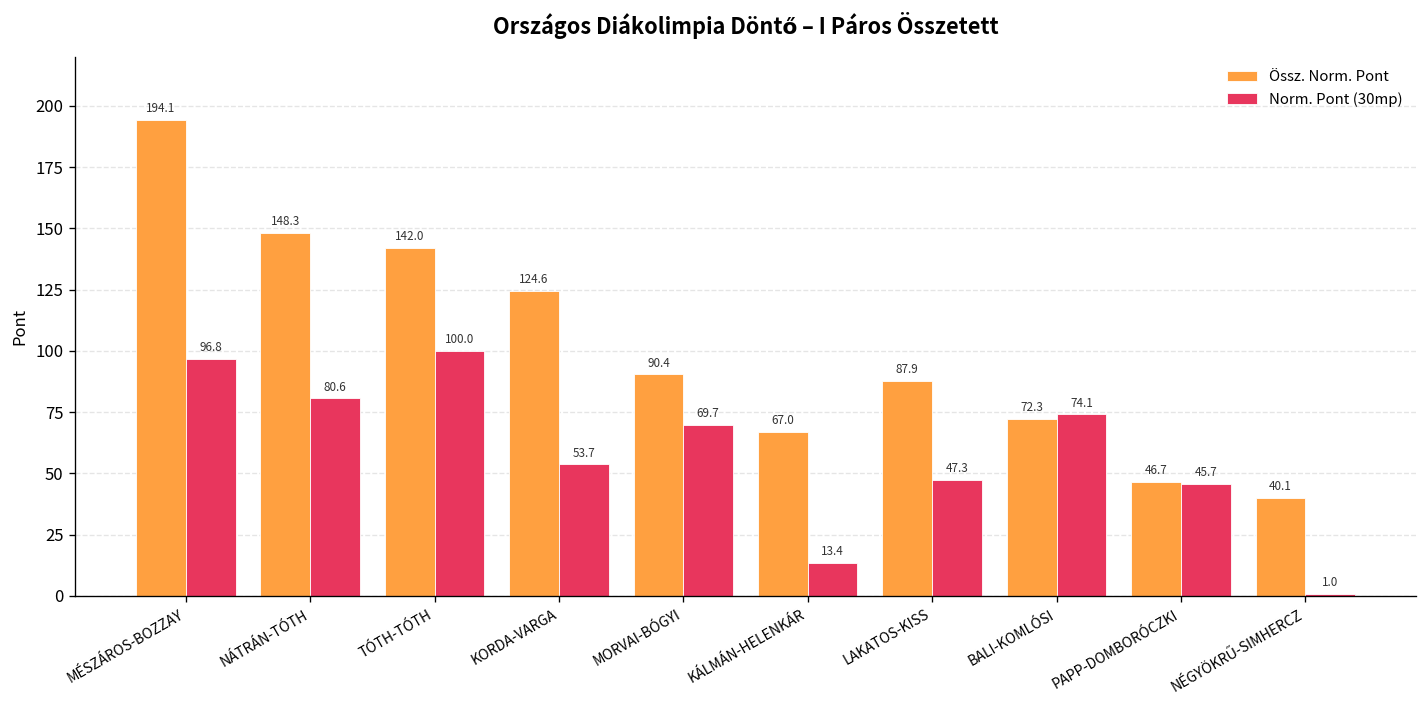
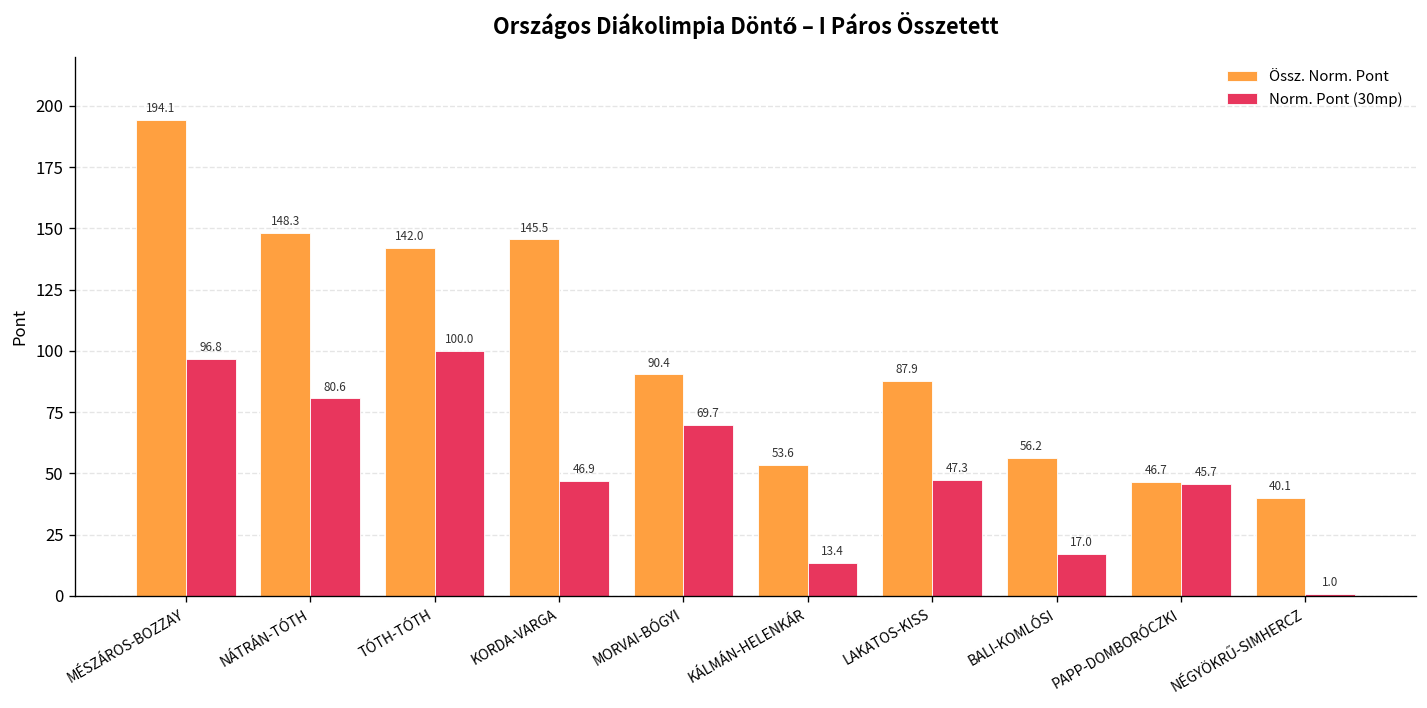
  {
    "Össz. Norm. Pont": {
      "MÉSZÁROS-BOZZAY": 194.1,
      "NÁTRÁN-TÓTH": 148.3,
      "TÓTH-TÓTH": 142.0,
-     "KORDA-VARGA": 124.6,
+     "KORDA-VARGA": 145.5,
      "MORVAI-BÓGYI": 90.4,
-     "KÁLMÁN-HELENKÁR": 67.0,
+     "KÁLMÁN-HELENKÁR": 53.6,
      "LAKATOS-KISS": 87.9,
-     "BALI-KOMLÓSI": 72.3,
+     "BALI-KOMLÓSI": 56.2,
      "PAPP-DOMBORÓCZKI": 46.7,
      "NÉGYÖKRŰ-SIMHERCZ": 40.1
    },
    "Norm. Pont (30mp)": {
      "MÉSZÁROS-BOZZAY": 96.8,
      "NÁTRÁN-TÓTH": 80.6,
      "TÓTH-TÓTH": 100.0,
-     "KORDA-VARGA": 53.7,
+     "KORDA-VARGA": 46.9,
      "MORVAI-BÓGYI": 69.7,
      "KÁLMÁN-HELENKÁR": 13.4,
      "LAKATOS-KISS": 47.3,
-     "BALI-KOMLÓSI": 74.1,
+     "BALI-KOMLÓSI": 17.0,
      "PAPP-DOMBORÓCZKI": 45.7,
      "NÉGYÖKRŰ-SIMHERCZ": 1.0
    }
  }
